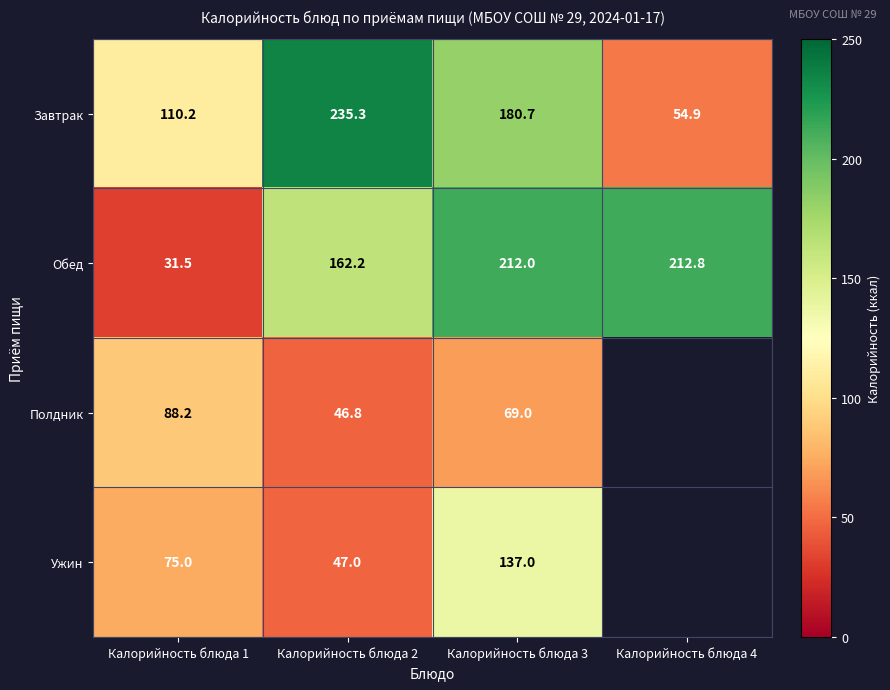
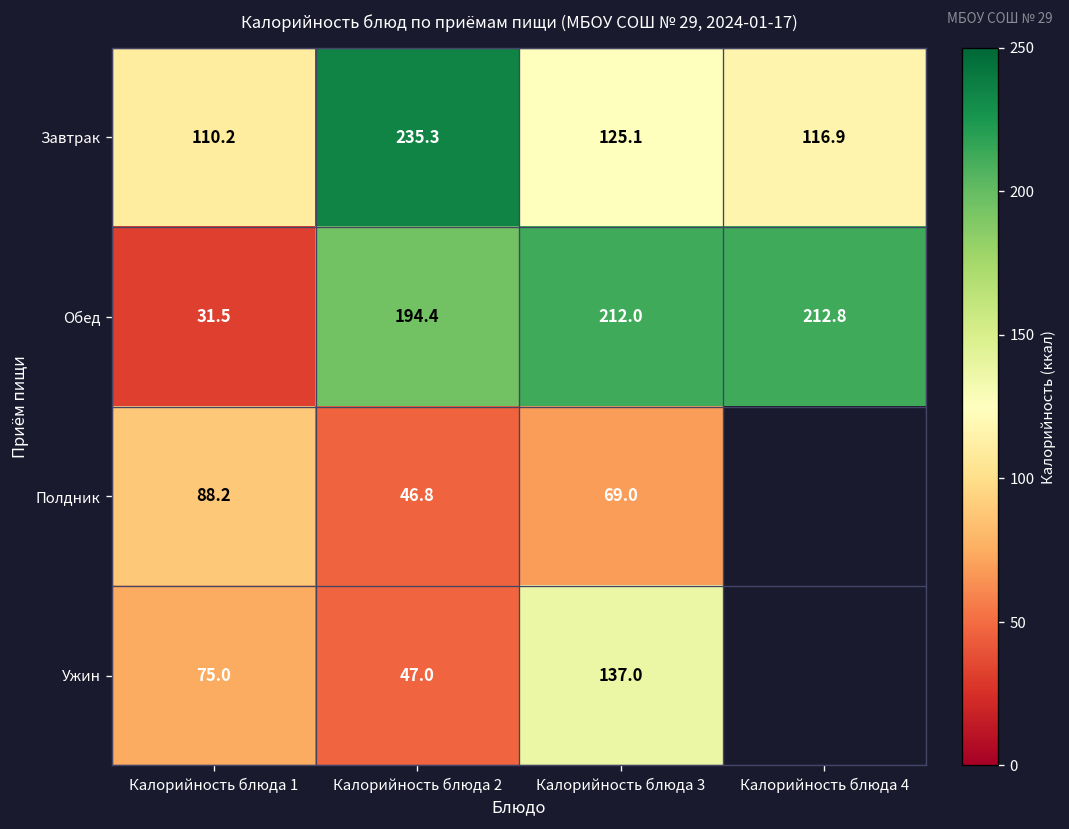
  {
    "Завтрак": {
      "Калорийность блюда 1": 110.2,
      "Калорийность блюда 2": 235.3,
-     "Калорийность блюда 3": 180.7,
-     "Калорийность блюда 4": 54.9
+     "Калорийность блюда 3": 125.1,
+     "Калорийность блюда 4": 116.9
    },
    "Обед": {
      "Калорийность блюда 1": 31.5,
-     "Калорийность блюда 2": 162.2,
+     "Калорийность блюда 2": 194.4,
      "Калорийность блюда 3": 212.0,
      "Калорийность блюда 4": 212.8
    },
    "Полдник": {
      "Калорийность блюда 1": 88.2,
      "Калорийность блюда 2": 46.8,
      "Калорийность блюда 3": 69.0
    },
    "Ужин": {
      "Калорийность блюда 1": 75.0,
      "Калорийность блюда 2": 47.0,
      "Калорийность блюда 3": 137.0
    }
  }
